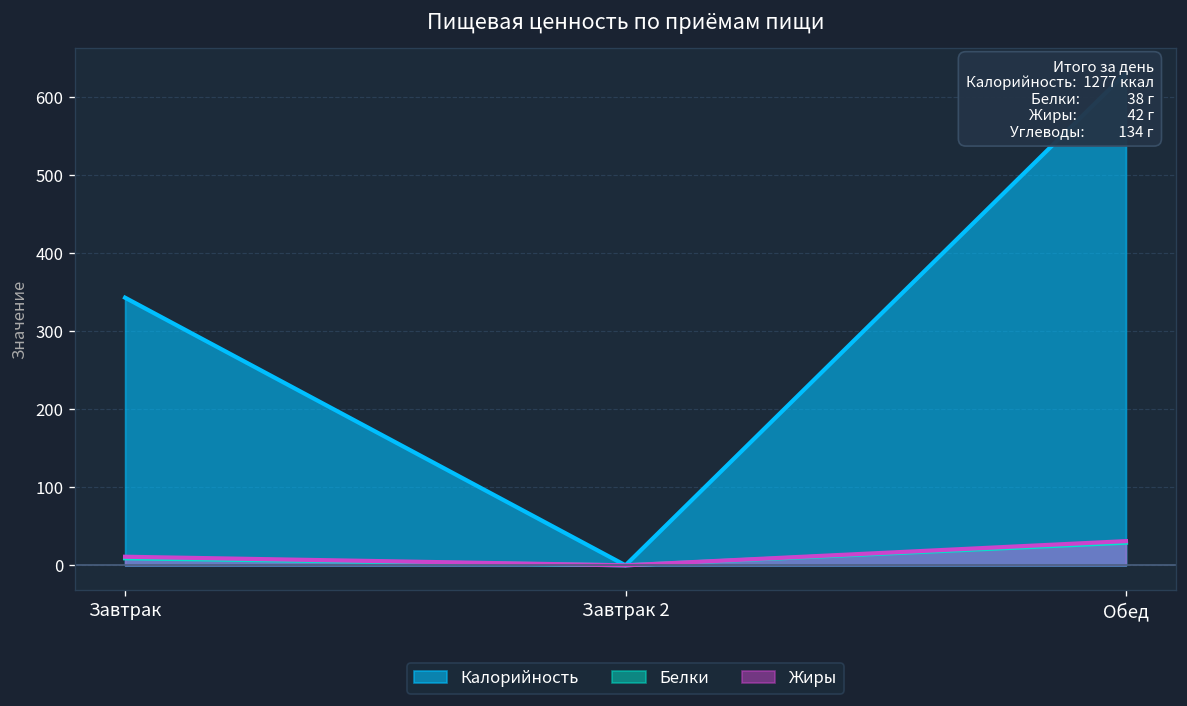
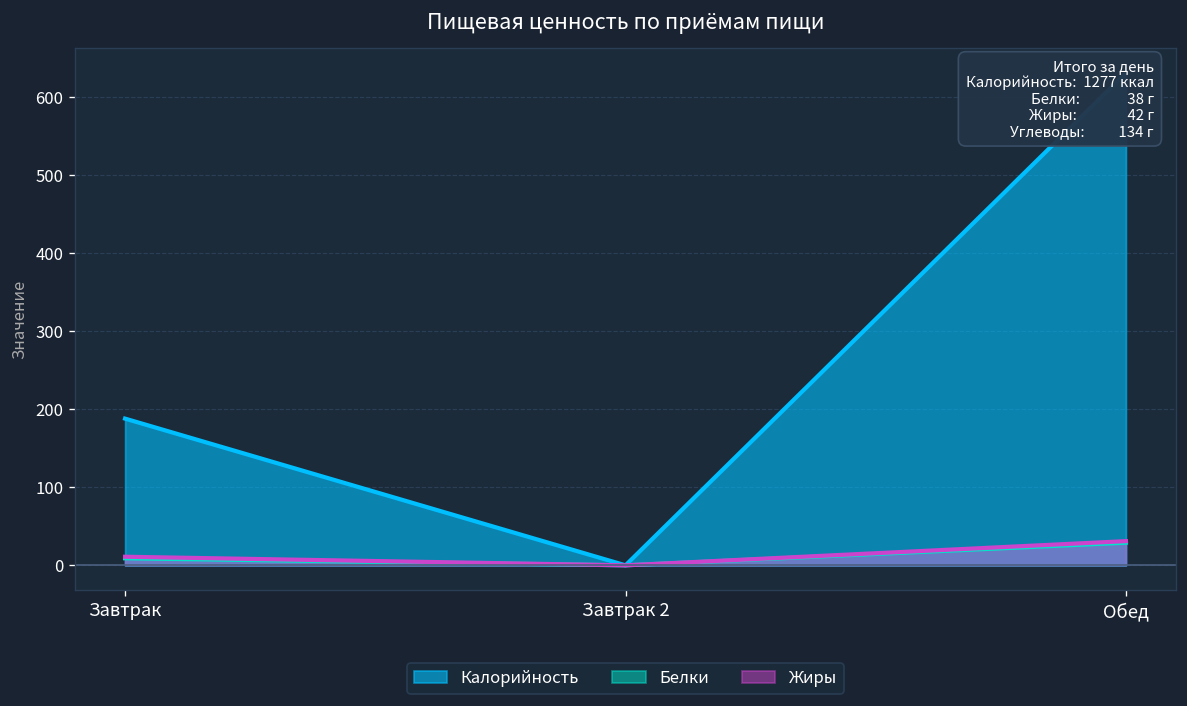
  {
    "Калорийность": {
-     "Завтрак": 340
+     "Завтрак": 190
    }
  }
